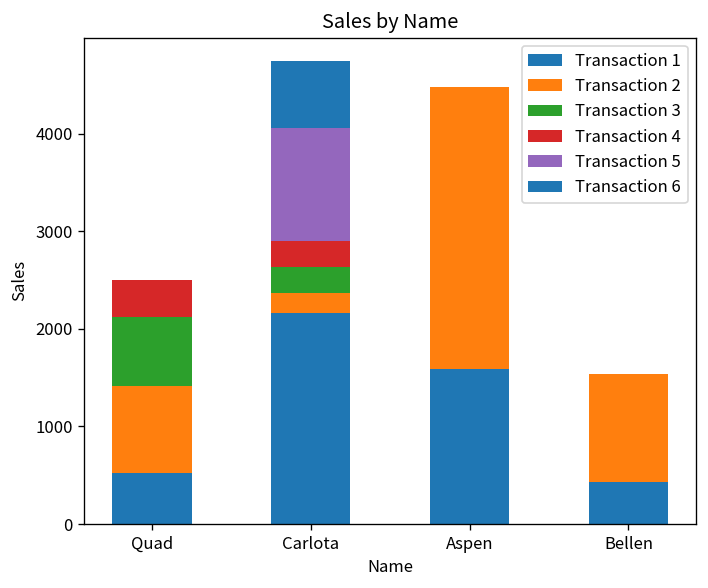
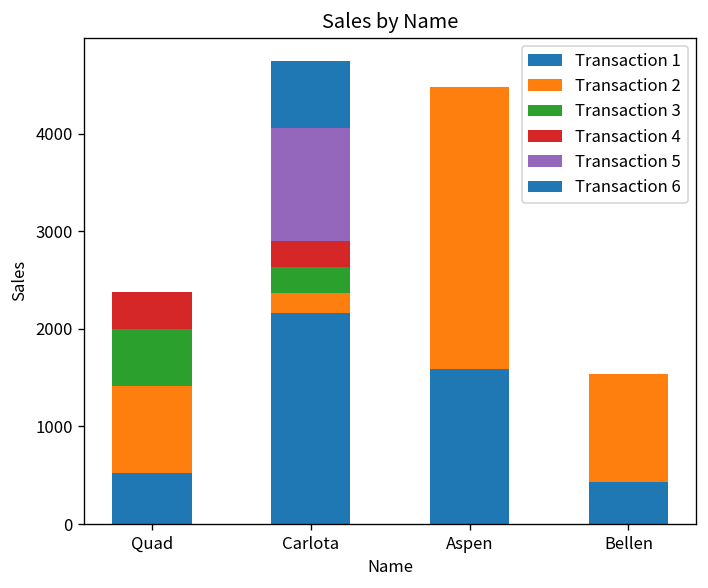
  {
    "Transaction 2": {
      "Quad": 900,
      "Carlota": 200,
      "Aspen": 2900,
      "Bellen": 1100
    },
    "Transaction 3": {
-     "Quad": 700,
+     "Quad": 600,
      "Carlota": 300,
      "Aspen": 0,
      "Bellen": 0
    },
    "Transaction 4": {
      "Quad": 400,
      "Carlota": 300,
      "Aspen": 0,
      "Bellen": 0
    },
    "Transaction 5": {
      "Quad": 0,
      "Carlota": 1200,
      "Aspen": 0,
      "Bellen": 0
    }
  }
